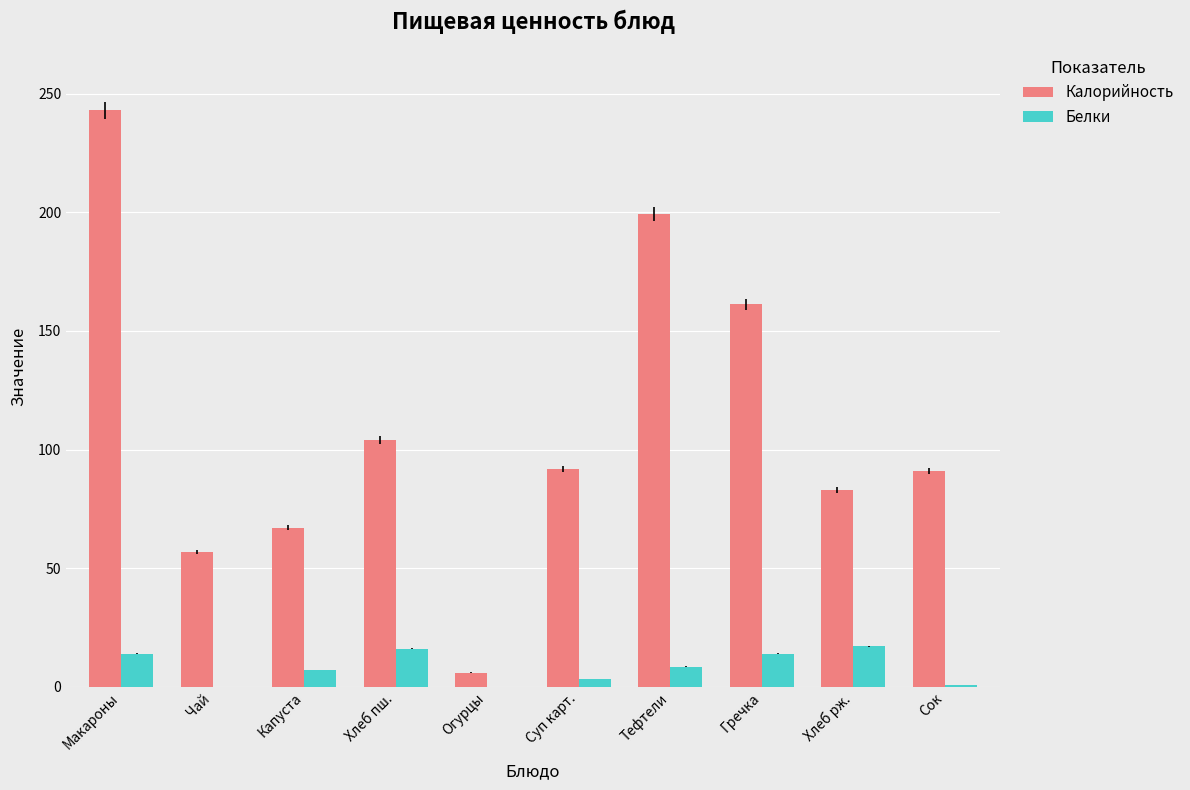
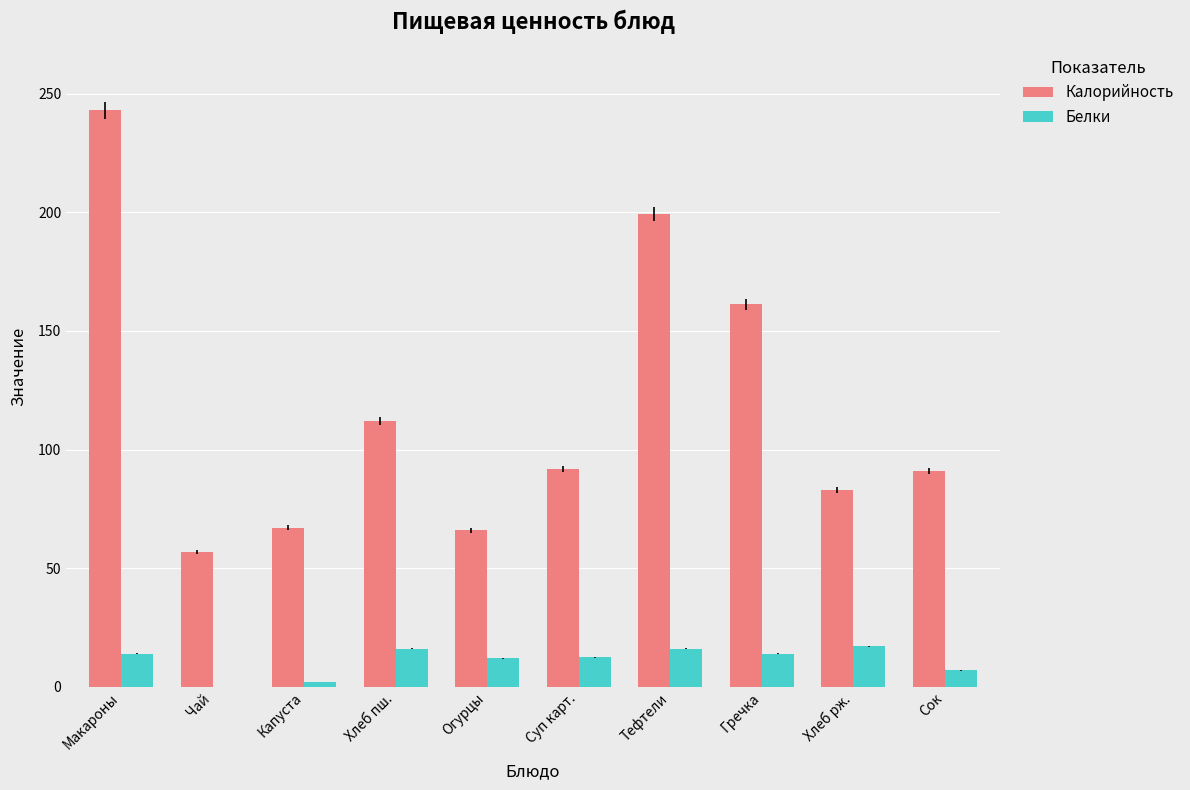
  {
    "Калорийность": {
      "Макароны": 243,
      "Чай": 57,
      "Капуста": 67,
-     "Хлеб пш.": 104,
-     "Огурцы": 6,
+     "Хлеб пш.": 112,
+     "Огурцы": 66,
      "Суп карт.": 92,
      "Тефтели": 199,
      "Гречка": 161,
      "Хлеб рж.": 83,
      "Сок": 91
    },
    "Белки": {
      "Макароны": 14,
      "Чай": 0,
-     "Капуста": 7,
+     "Капуста": 2,
      "Хлеб пш.": 16,
-     "Огурцы": 0,
-     "Суп карт.": 3,
-     "Тефтели": 8,
+     "Огурцы": 12,
+     "Суп карт.": 12,
+     "Тефтели": 16,
      "Гречка": 14,
      "Хлеб рж.": 17,
-     "Сок": 1
+     "Сок": 7
    }
  }
